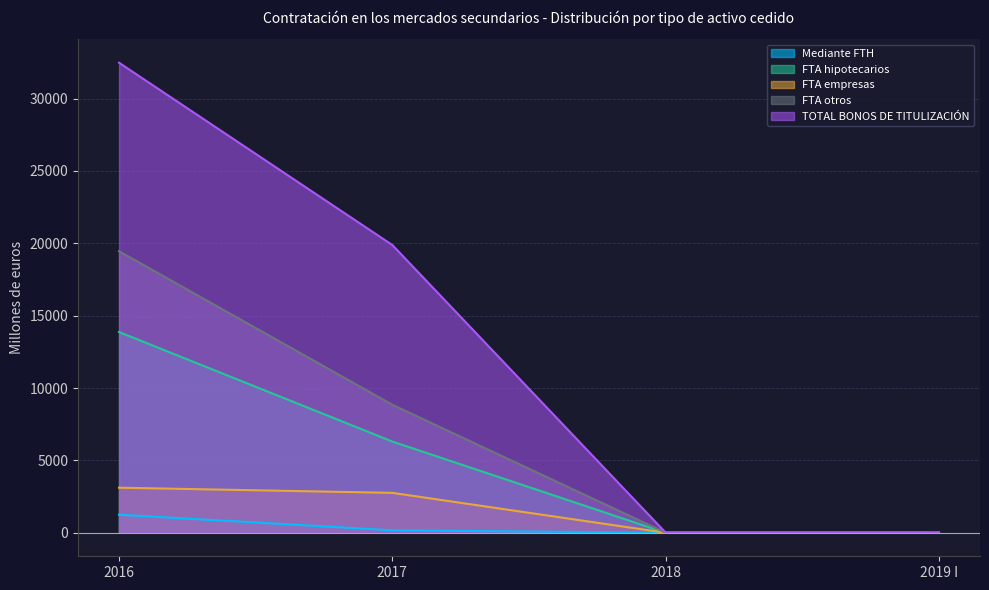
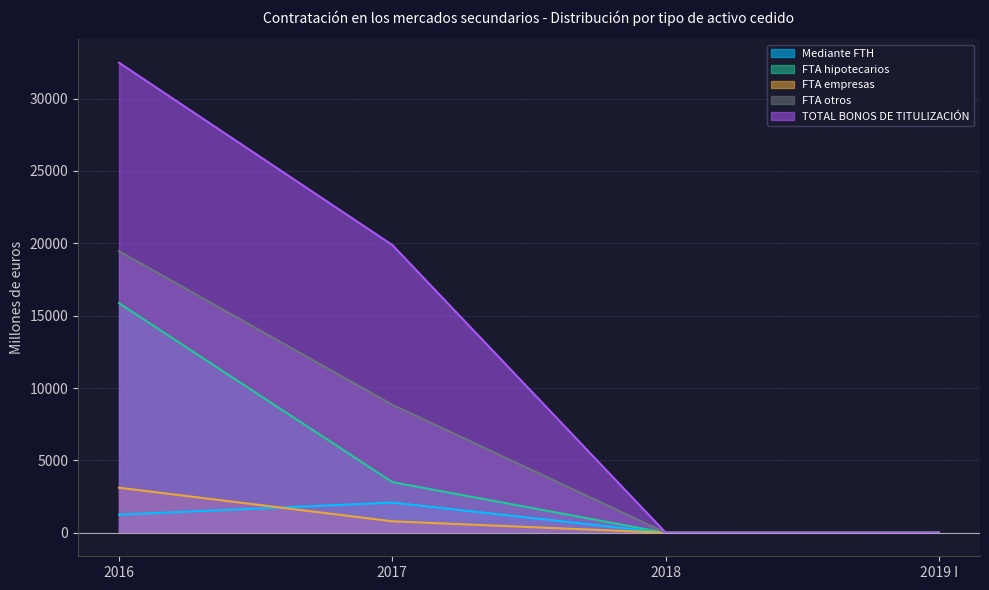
  {
    "Mediante FTH": {
      "2016": 1200,
-     "2017": 200
+     "2017": 2100
    },
    "FTA hipotecarios": {
-     "2016": 13900,
-     "2017": 6300
+     "2016": 15900,
+     "2017": 3500
    },
    "FTA empresas": {
      "2016": 3100,
-     "2017": 2800
+     "2017": 800
    },
    "FTA otros": {
      "2016": 19500,
      "2017": 8800
    },
    "TOTAL BONOS DE TITULIZACIÓN": {
      "2016": 32500,
      "2017": 19900
    }
  }
